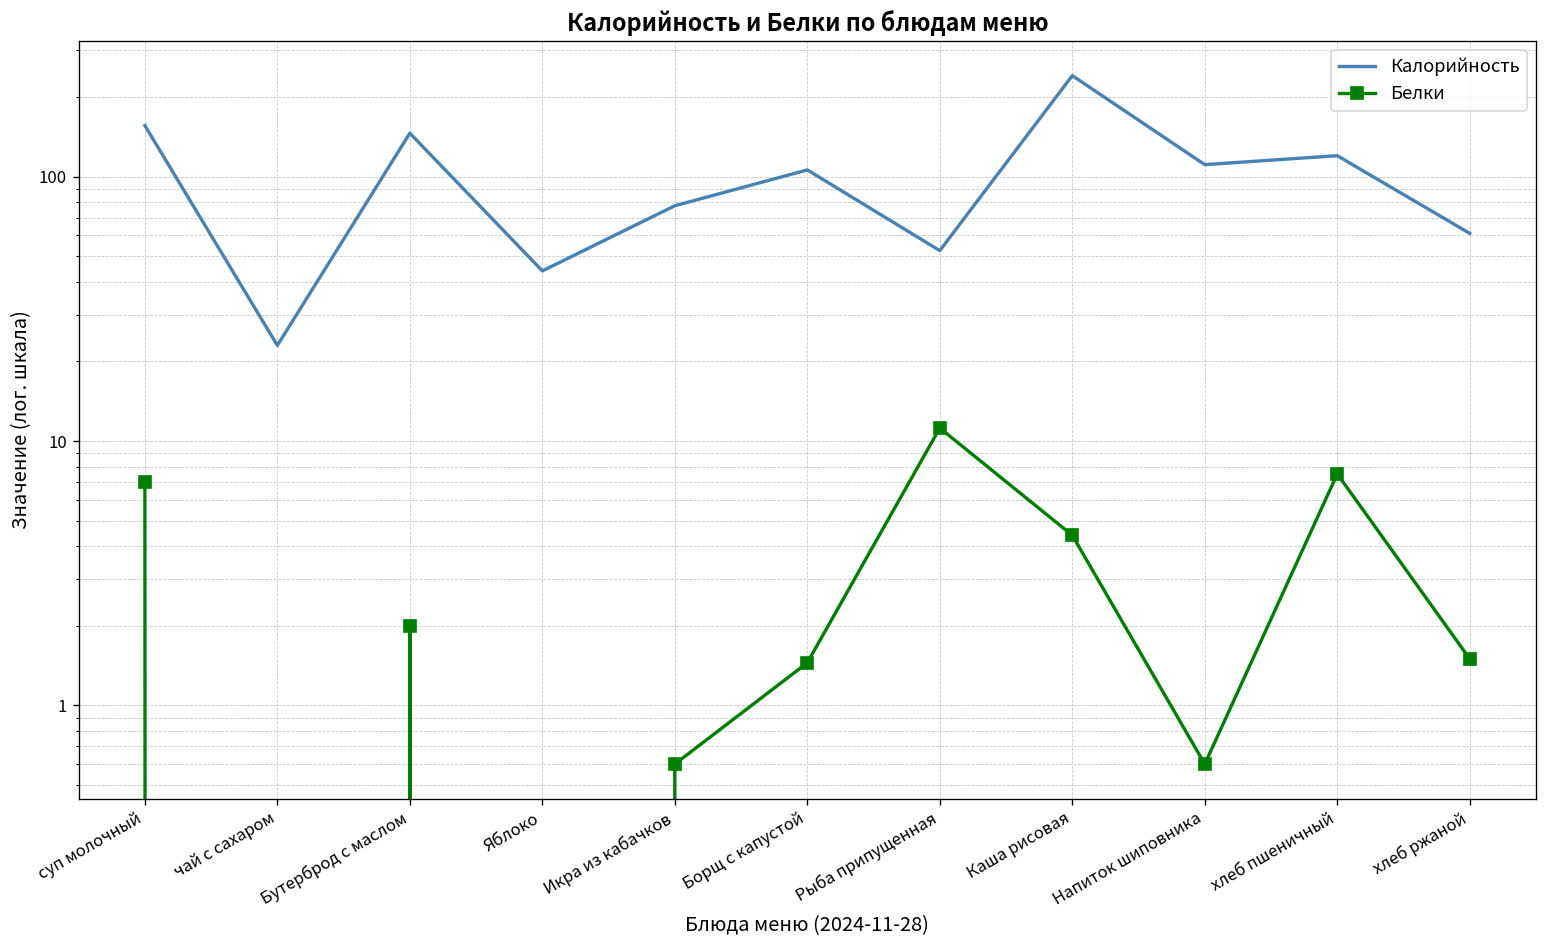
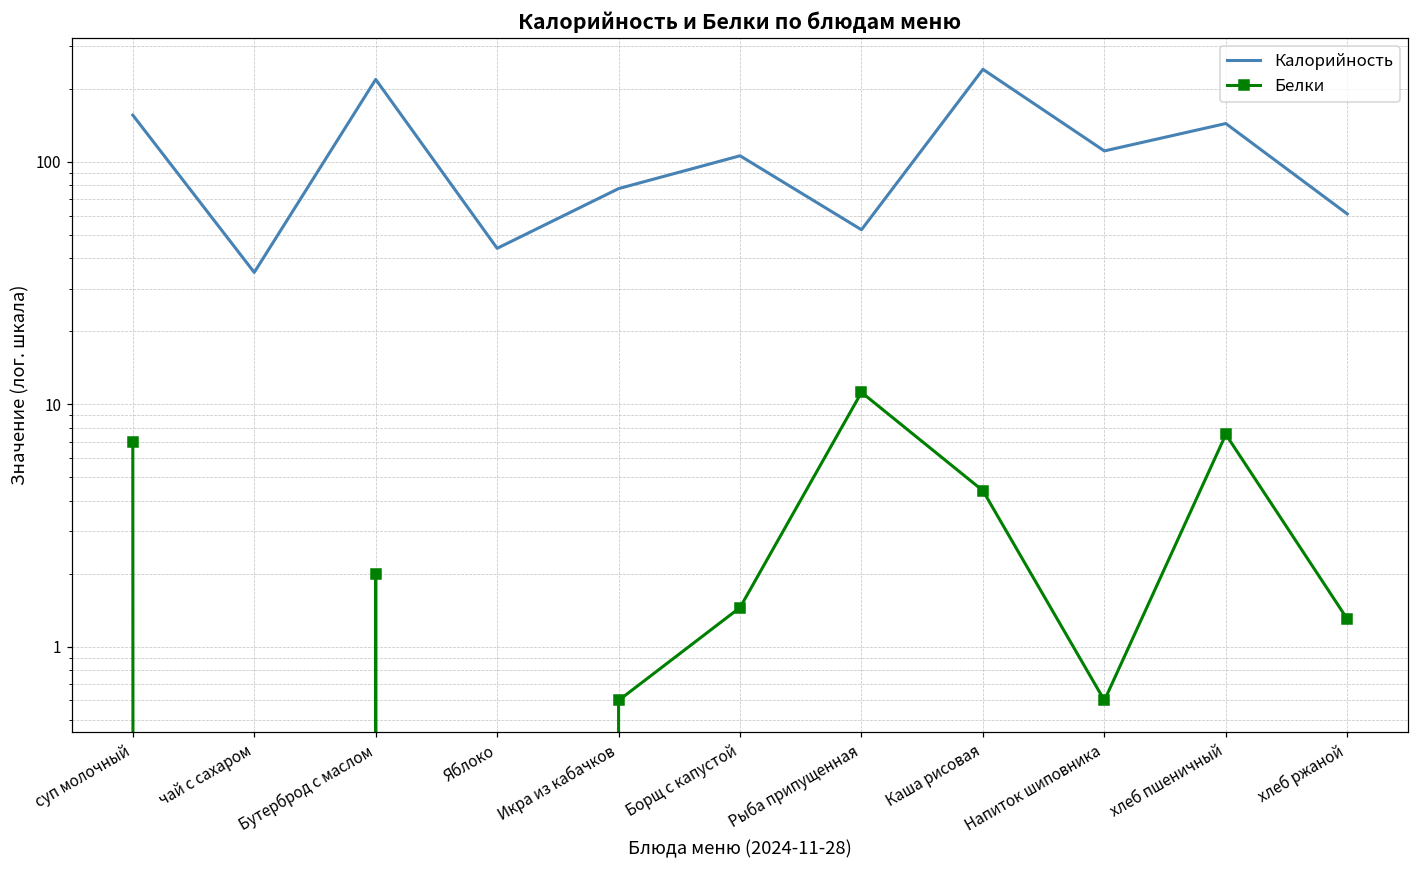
  {
    "Калорийность": {
      "суп молочный": 160,
-     "чай с сахаром": 23,
-     "Бутерброд с маслом": 150,
+     "чай с сахаром": 35,
+     "Бутерброд с маслом": 220,
      "Яблоко": 44,
      "Икра из кабачков": 78,
      "Борщ с капустой": 110,
      "Рыба припущенная": 53,
      "Каша рисовая": 240,
      "Напиток шиповника": 110,
-     "хлеб пшеничный": 120,
+     "хлеб пшеничный": 140,
      "хлеб ржаной": 61
    },
    "Белки": {
      "суп молочный": 7.0,
      "Бутерброд с маслом": 2.0,
      "Икра из кабачков": 0.6,
      "Борщ с капустой": 1.5,
      "Рыба припущенная": 11,
      "Каша рисовая": 4.4,
      "Напиток шиповника": 0.6,
      "хлеб пшеничный": 7.5,
-     "хлеб ржаной": 1.5
+     "хлеб ржаной": 1.3
    }
  }
